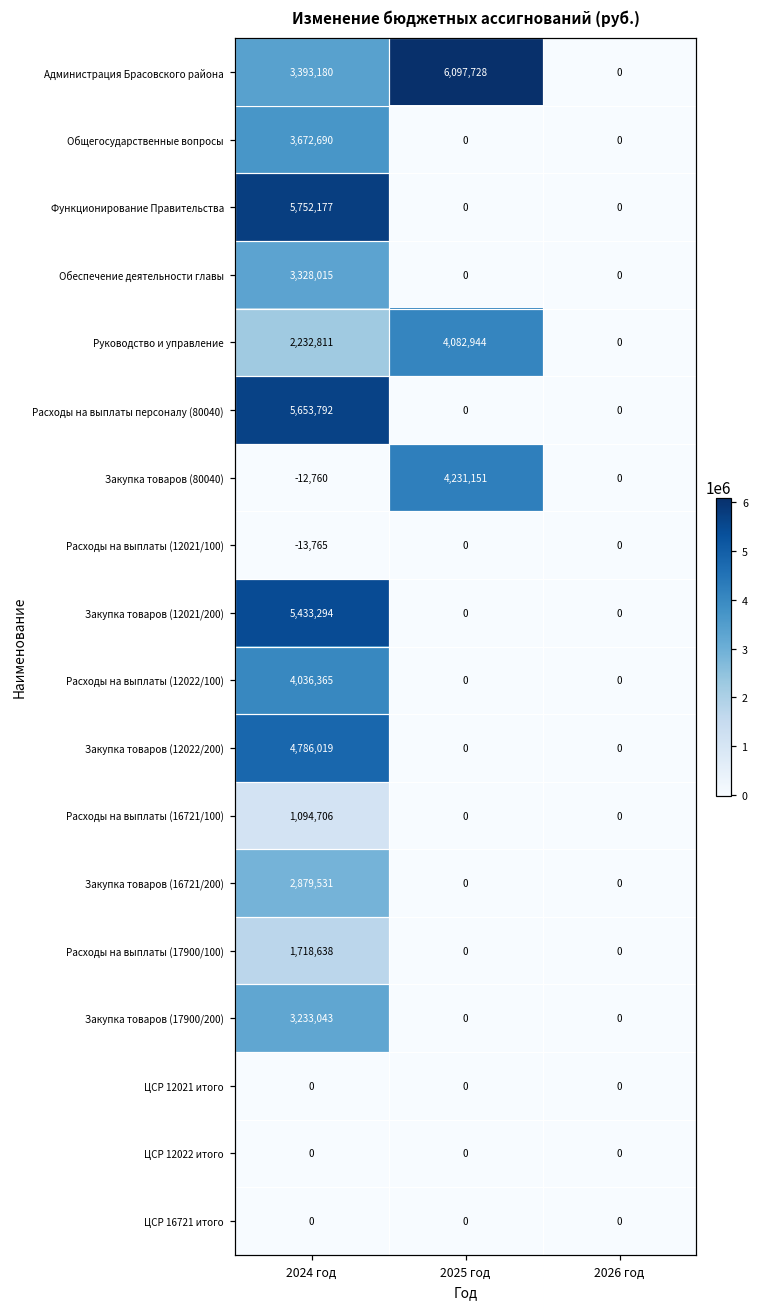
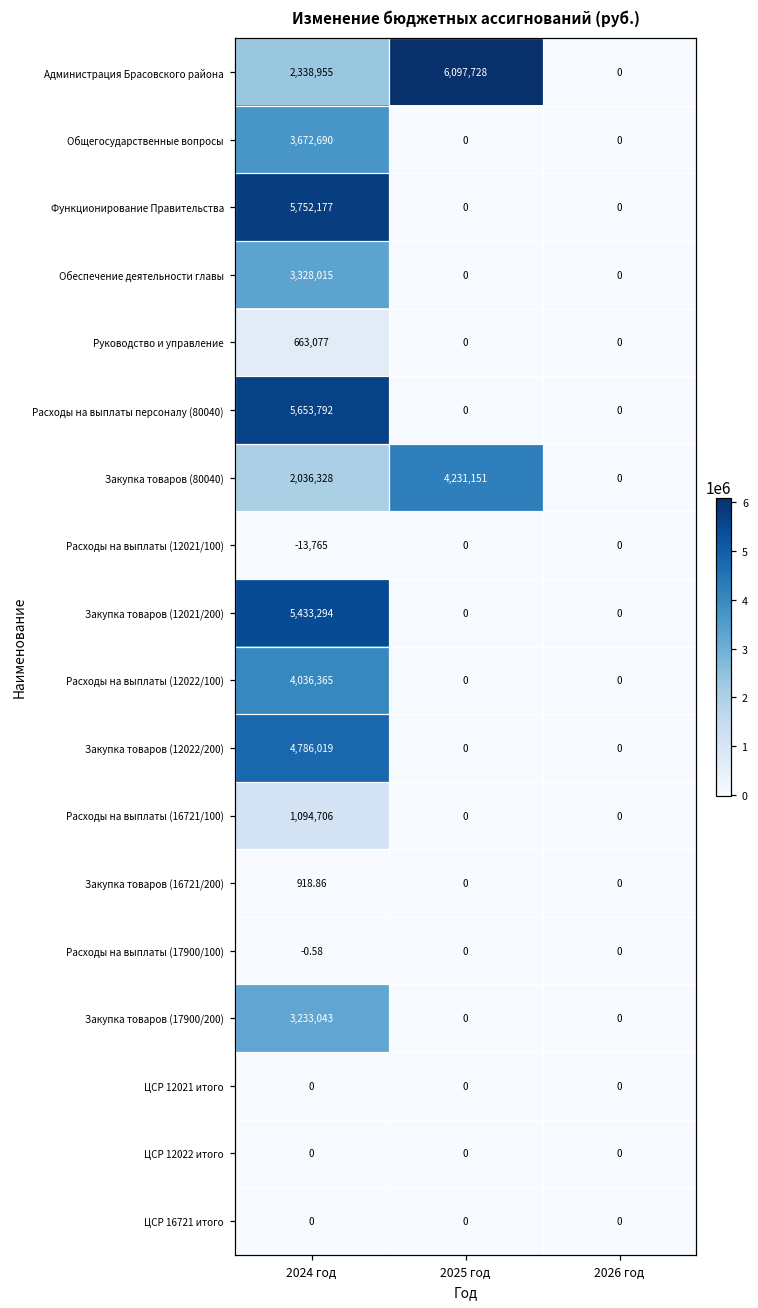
  {
    "Администрация Брасовского района": {
-     "2024 год": "3,393,180",
+     "2024 год": "2,338,955",
      "2025 год": "6,097,728",
      "2026 год": "0"
    },
    "Общегосударственные вопросы": {
      "2024 год": "3,672,690",
      "2025 год": "0",
      "2026 год": "0"
    },
    "Функционирование Правительства": {
      "2024 год": "5,752,177",
      "2025 год": "0",
      "2026 год": "0"
    },
    "Обеспечение деятельности главы": {
      "2024 год": "3,328,015",
      "2025 год": "0",
      "2026 год": "0"
    },
    "Руководство и управление": {
-     "2024 год": "2,232,811",
-     "2025 год": "4,082,944",
+     "2024 год": "663,077",
+     "2025 год": "0",
      "2026 год": "0"
    },
    "Расходы на выплаты персоналу (80040)": {
      "2024 год": "5,653,792",
      "2025 год": "0",
      "2026 год": "0"
    },
    "Закупка товаров (80040)": {
-     "2024 год": "-12,760",
+     "2024 год": "2,036,328",
      "2025 год": "4,231,151",
      "2026 год": "0"
    },
    "Расходы на выплаты (12021/100)": {
      "2024 год": "-13,765",
      "2025 год": "0",
      "2026 год": "0"
    },
    "Закупка товаров (12021/200)": {
      "2024 год": "5,433,294",
      "2025 год": "0",
      "2026 год": "0"
    },
    "Расходы на выплаты (12022/100)": {
      "2024 год": "4,036,365",
      "2025 год": "0",
      "2026 год": "0"
    },
    "Закупка товаров (12022/200)": {
      "2024 год": "4,786,019",
      "2025 год": "0",
      "2026 год": "0"
    },
    "Расходы на выплаты (16721/100)": {
      "2024 год": "1,094,706",
      "2025 год": "0",
      "2026 год": "0"
    },
    "Закупка товаров (16721/200)": {
-     "2024 год": "2,879,531",
+     "2024 год": "918.86",
      "2025 год": "0",
      "2026 год": "0"
    },
    "Расходы на выплаты (17900/100)": {
-     "2024 год": "1,718,638",
+     "2024 год": "-0.58",
      "2025 год": "0",
      "2026 год": "0"
    },
    "Закупка товаров (17900/200)": {
      "2024 год": "3,233,043",
      "2025 год": "0",
      "2026 год": "0"
    },
    "ЦСР 12021 итого": {
      "2024 год": "0",
      "2025 год": "0",
      "2026 год": "0"
    },
    "ЦСР 12022 итого": {
      "2024 год": "0",
      "2025 год": "0",
      "2026 год": "0"
    },
    "ЦСР 16721 итого": {
      "2024 год": "0",
      "2025 год": "0",
      "2026 год": "0"
    }
  }
